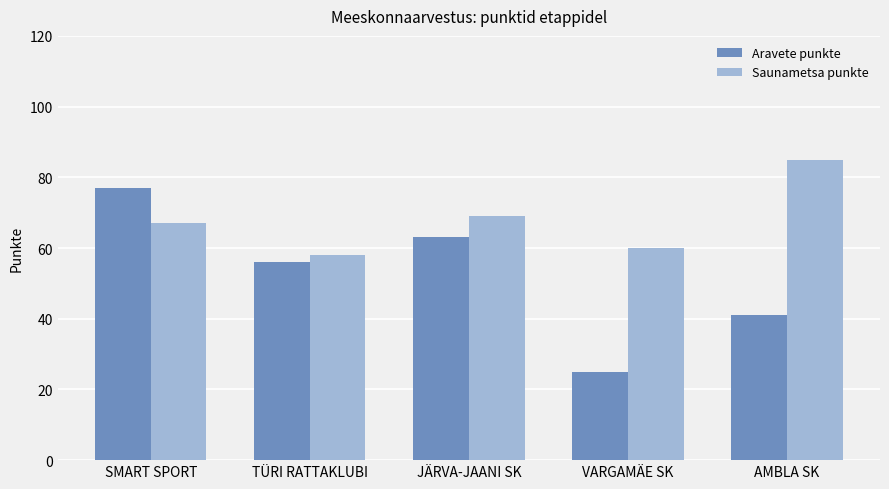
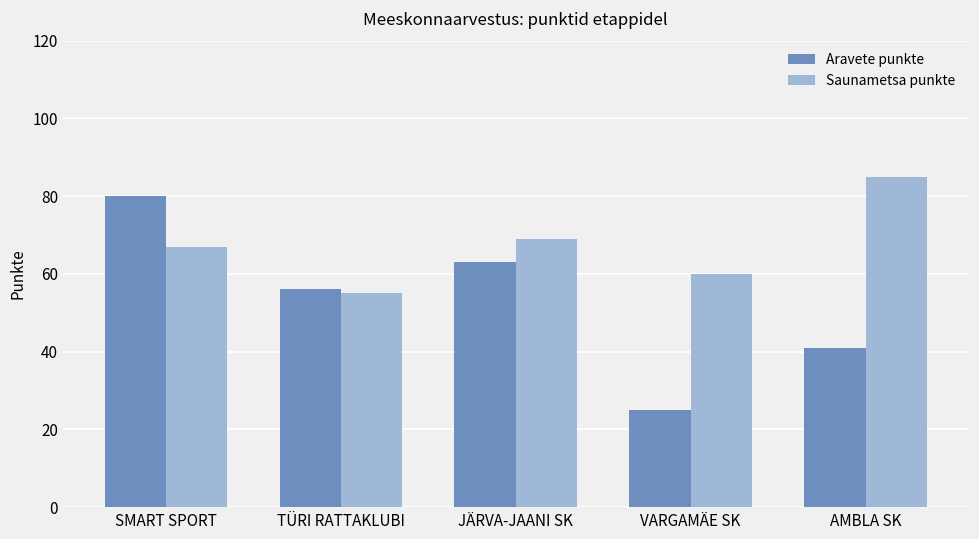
  {
    "Aravete punkte": {
-     "SMART SPORT": 77,
+     "SMART SPORT": 80,
      "TÜRI RATTAKLUBI": 56,
      "JÄRVA-JAANI SK": 63,
      "VARGAMÄE SK": 25,
      "AMBLA SK": 41
    },
    "Saunametsa punkte": {
      "SMART SPORT": 67,
-     "TÜRI RATTAKLUBI": 58,
+     "TÜRI RATTAKLUBI": 55,
      "JÄRVA-JAANI SK": 69,
      "VARGAMÄE SK": 60,
      "AMBLA SK": 85
    }
  }
